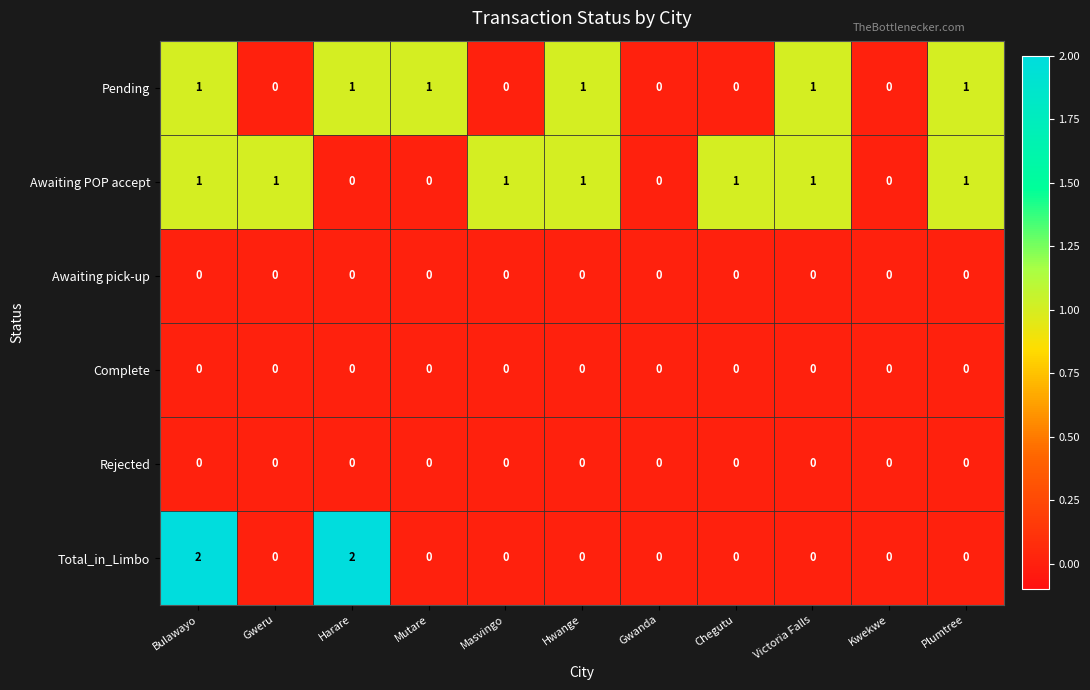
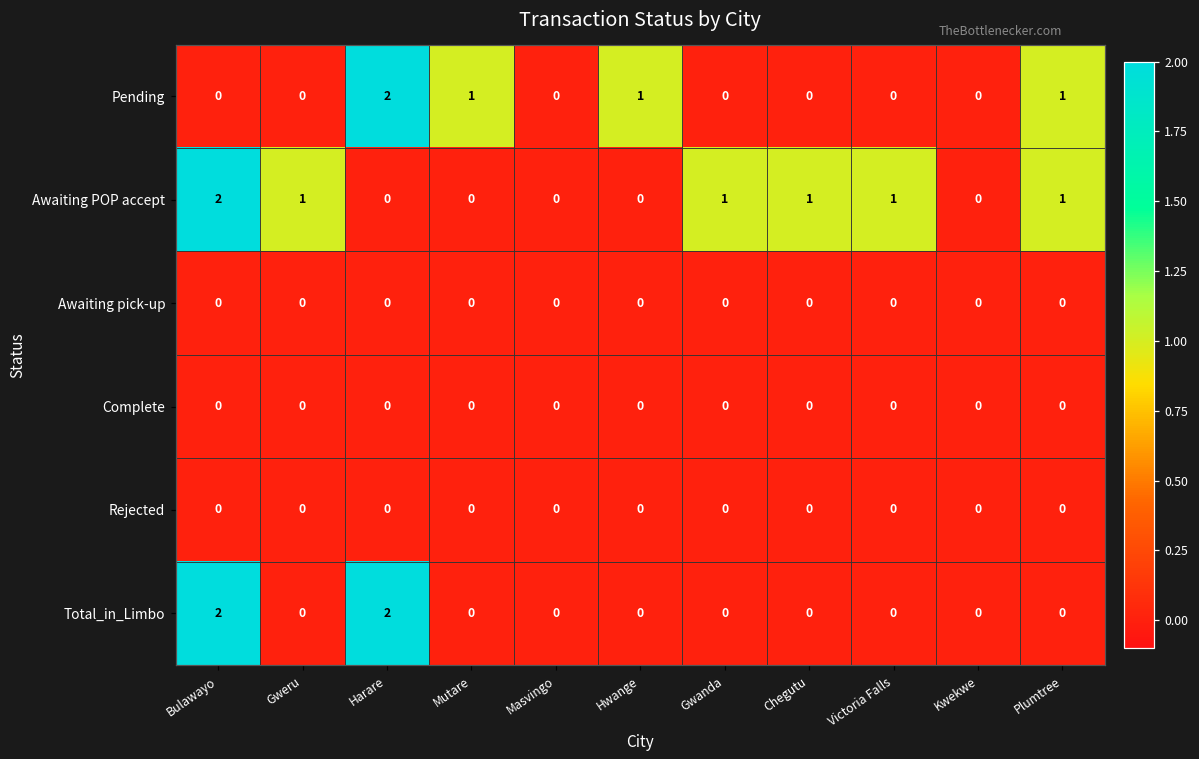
  {
    "Pending": {
-     "Bulawayo": 1,
+     "Bulawayo": 0,
      "Gweru": 0,
-     "Harare": 1,
+     "Harare": 2,
      "Mutare": 1,
      "Masvingo": 0,
      "Hwange": 1,
      "Gwanda": 0,
      "Chegutu": 0,
-     "Victoria Falls": 1,
+     "Victoria Falls": 0,
      "Kwekwe": 0,
      "Plumtree": 1
    },
    "Awaiting POP accept": {
-     "Bulawayo": 1,
+     "Bulawayo": 2,
      "Gweru": 1,
      "Harare": 0,
      "Mutare": 0,
-     "Masvingo": 1,
-     "Hwange": 1,
-     "Gwanda": 0,
+     "Masvingo": 0,
+     "Hwange": 0,
+     "Gwanda": 1,
      "Chegutu": 1,
      "Victoria Falls": 1,
      "Kwekwe": 0,
      "Plumtree": 1
    },
    "Awaiting pick-up": {
      "Bulawayo": 0,
      "Gweru": 0,
      "Harare": 0,
      "Mutare": 0,
      "Masvingo": 0,
      "Hwange": 0,
      "Gwanda": 0,
      "Chegutu": 0,
      "Victoria Falls": 0,
      "Kwekwe": 0,
      "Plumtree": 0
    },
    "Complete": {
      "Bulawayo": 0,
      "Gweru": 0,
      "Harare": 0,
      "Mutare": 0,
      "Masvingo": 0,
      "Hwange": 0,
      "Gwanda": 0,
      "Chegutu": 0,
      "Victoria Falls": 0,
      "Kwekwe": 0,
      "Plumtree": 0
    },
    "Rejected": {
      "Bulawayo": 0,
      "Gweru": 0,
      "Harare": 0,
      "Mutare": 0,
      "Masvingo": 0,
      "Hwange": 0,
      "Gwanda": 0,
      "Chegutu": 0,
      "Victoria Falls": 0,
      "Kwekwe": 0,
      "Plumtree": 0
    },
    "Total_in_Limbo": {
      "Bulawayo": 2,
      "Gweru": 0,
      "Harare": 2,
      "Mutare": 0,
      "Masvingo": 0,
      "Hwange": 0,
      "Gwanda": 0,
      "Chegutu": 0,
      "Victoria Falls": 0,
      "Kwekwe": 0,
      "Plumtree": 0
    }
  }
